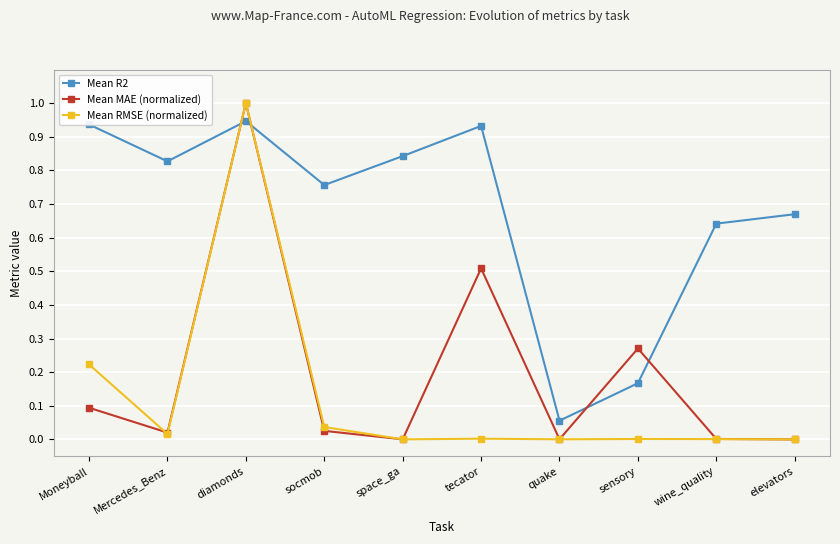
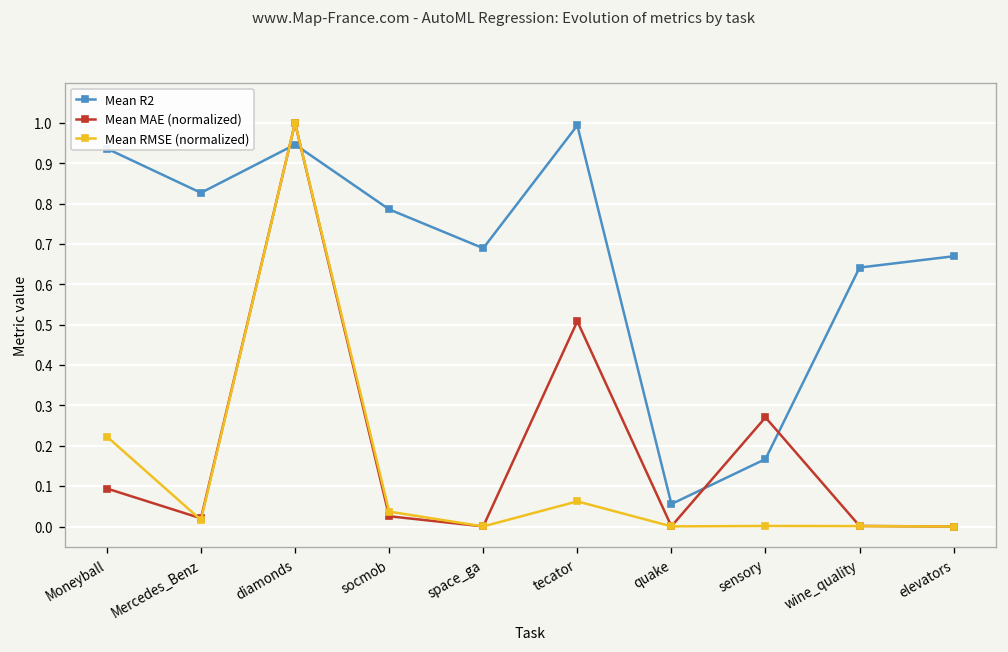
  {
    "Mean R2": {
      "Mercedes_Benz": 0.83,
      "diamonds": 0.95,
-     "socmob": 0.76,
-     "space_ga": 0.84,
-     "tecator": 0.93,
+     "socmob": 0.79,
+     "space_ga": 0.69,
+     "tecator": 0.99,
      "quake": 0.06,
      "sensory": 0.17,
      "wine_quality": 0.64,
      "elevators": 0.67
    },
    "Mean MAE (normalized)": {
      "Moneyball": 0.09,
      "socmob": 0.03,
      "tecator": 0.51,
      "sensory": 0.27
    },
    "Mean RMSE (normalized)": {
      "Moneyball": 0.22,
      "socmob": 0.04,
-     "tecator": 0.00,
+     "tecator": 0.06,
      "sensory": 0.00
    }
  }
